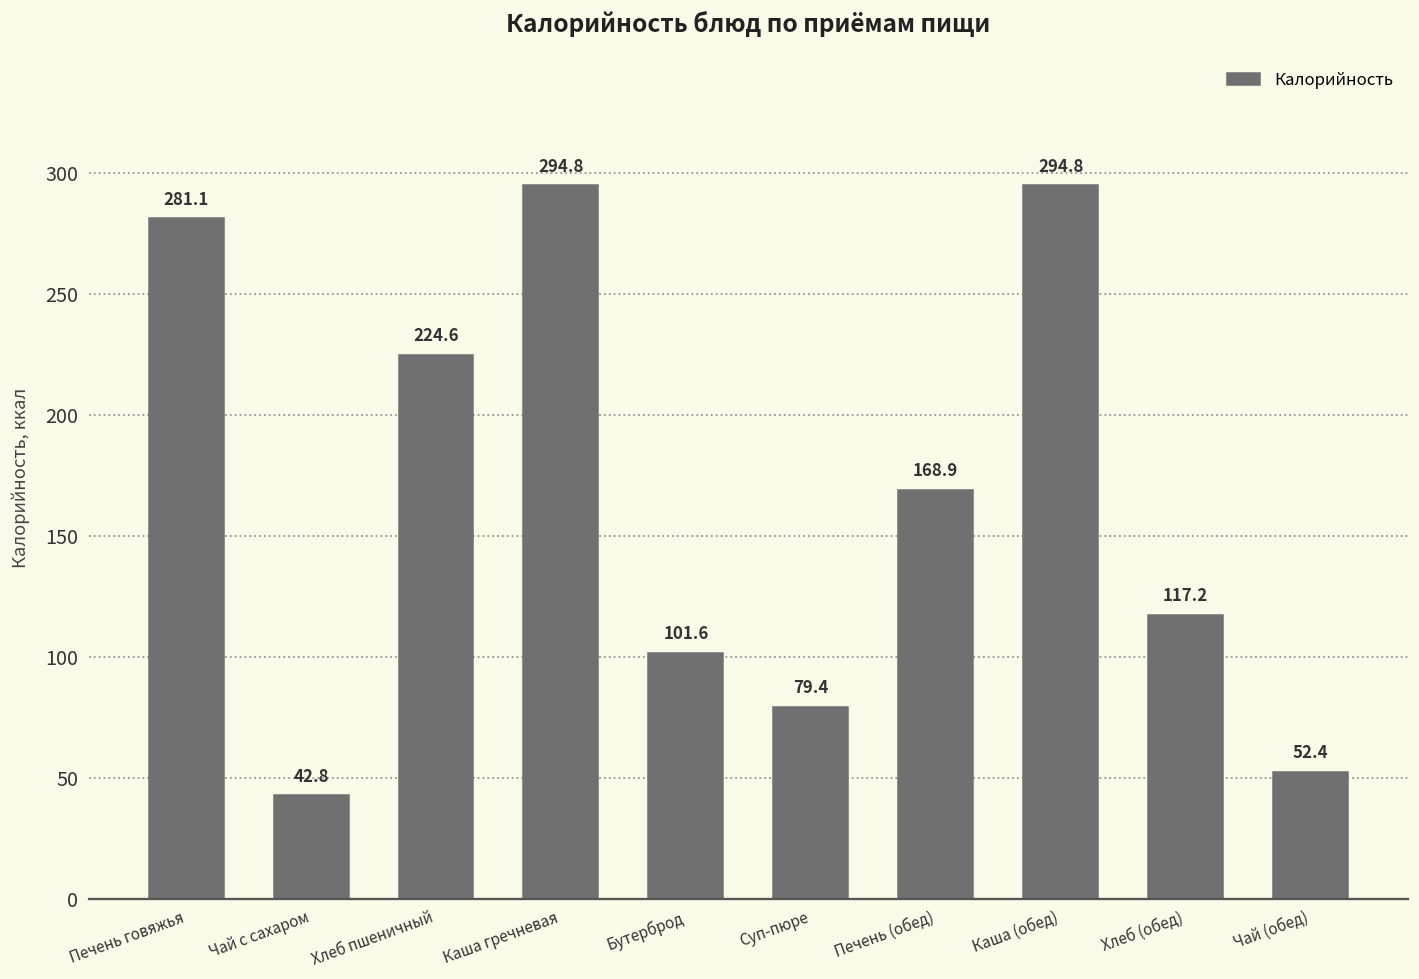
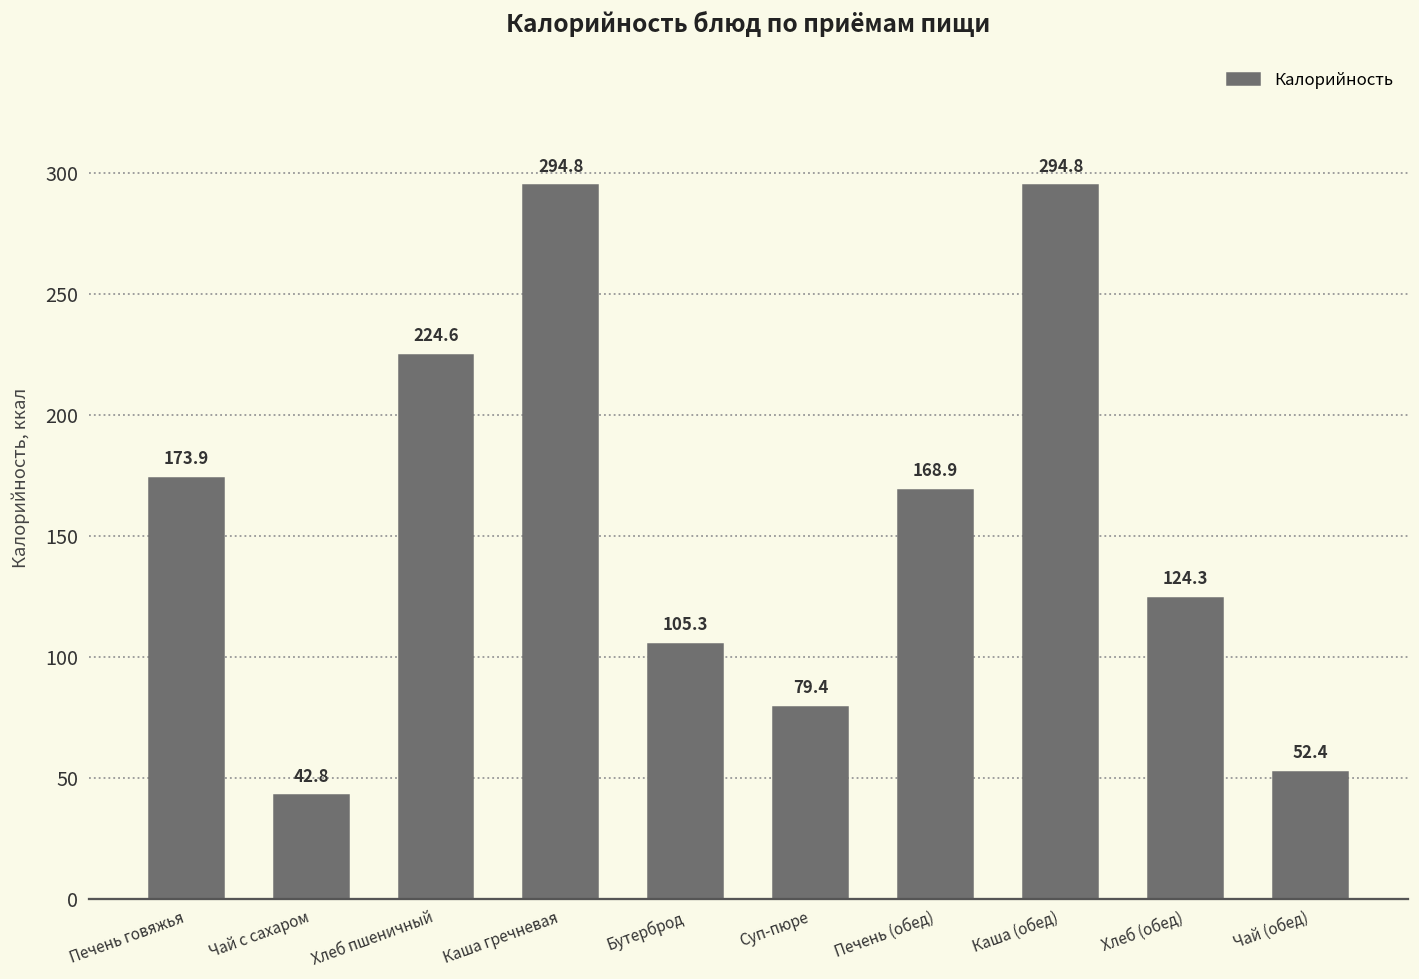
  {
-   "Печень говяжья": 281.1,
+   "Печень говяжья": 173.9,
    "Чай с сахаром": 42.8,
    "Хлеб пшеничный": 224.6,
    "Каша гречневая": 294.8,
-   "Бутерброд": 101.6,
+   "Бутерброд": 105.3,
    "Суп-пюре": 79.4,
    "Печень (обед)": 168.9,
    "Каша (обед)": 294.8,
-   "Хлеб (обед)": 117.2,
+   "Хлеб (обед)": 124.3,
    "Чай (обед)": 52.4
  }
